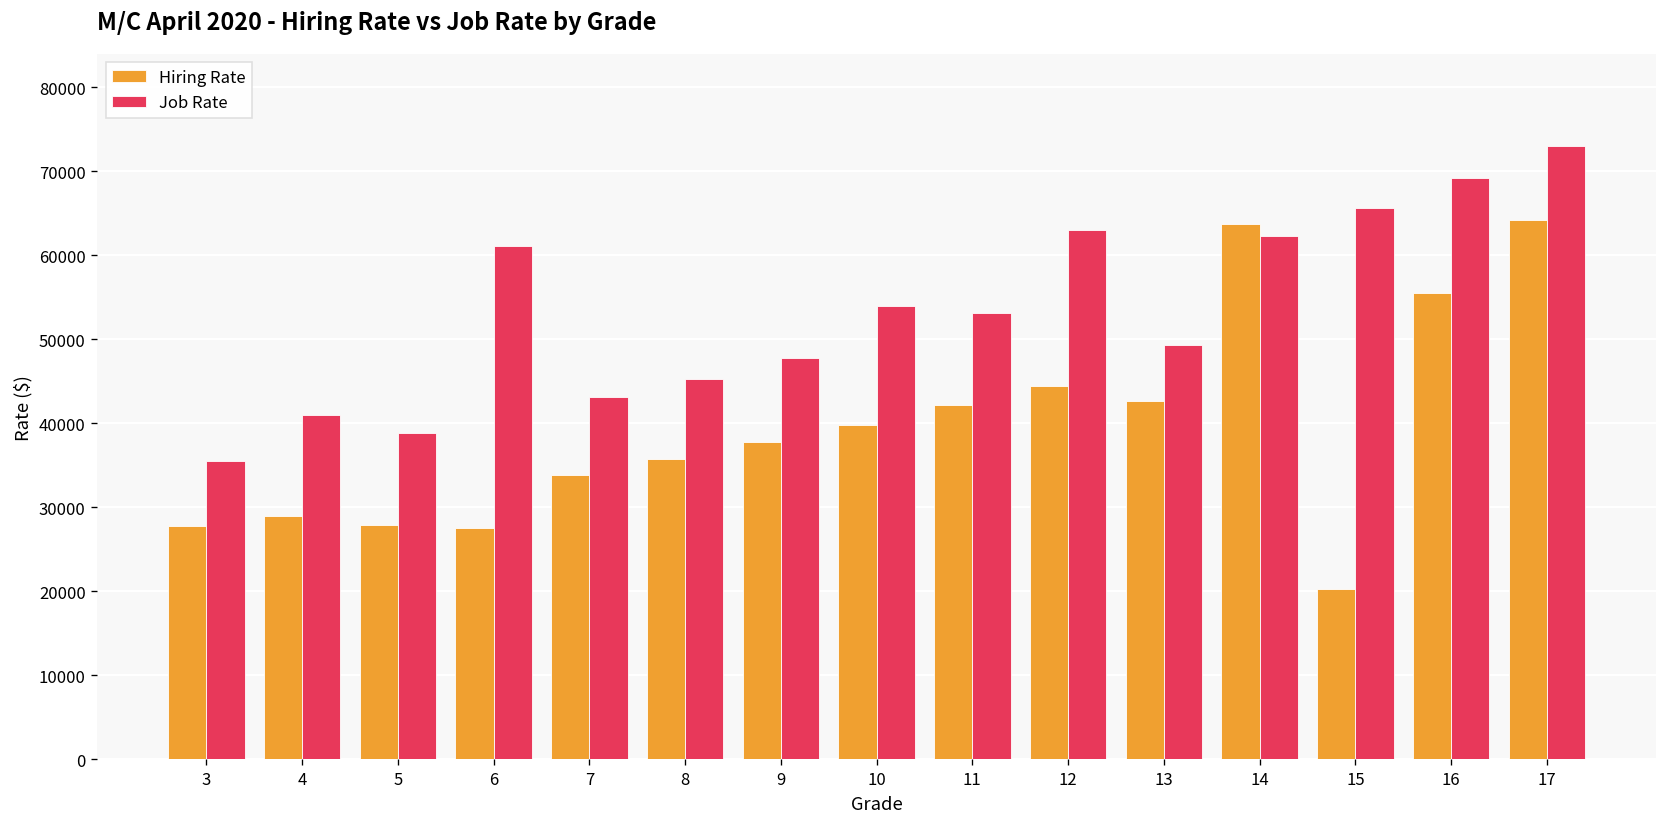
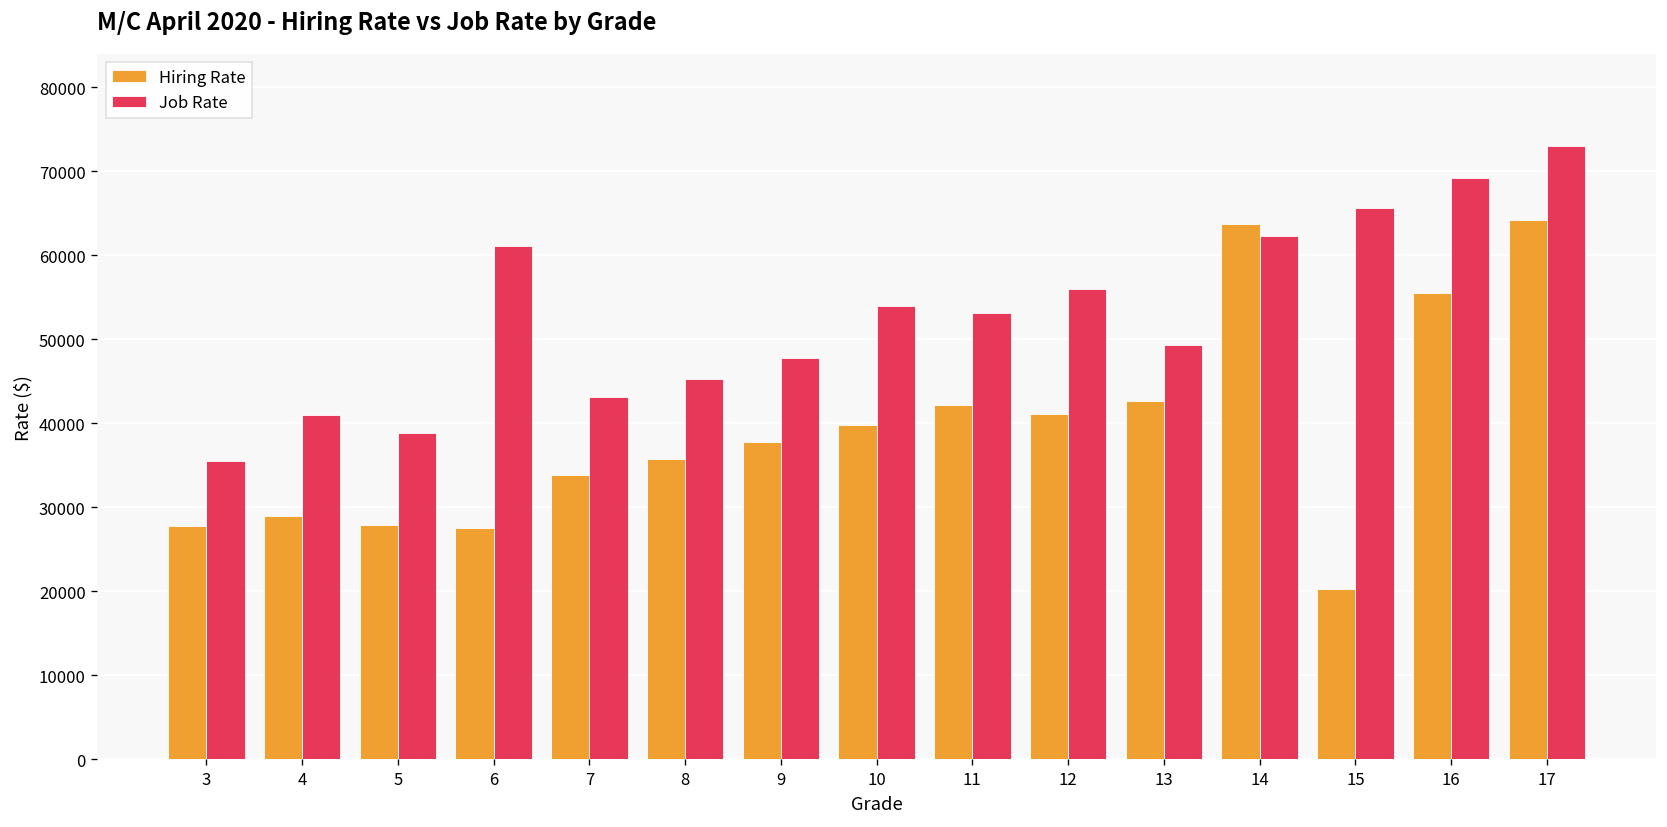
  {
    "Hiring Rate": {
      "3": 28000,
      "4": 29000,
      "5": 28000,
      "6": 28000,
      "7": 34000,
      "8": 36000,
      "9": 38000,
      "10": 40000,
      "11": 42000,
-     "12": 44000,
+     "12": 41000,
      "13": 43000,
      "14": 64000,
      "15": 20000,
      "16": 56000,
      "17": 64000
    },
    "Job Rate": {
      "3": 35000,
      "4": 41000,
      "5": 39000,
      "6": 61000,
      "7": 43000,
      "8": 45000,
      "9": 48000,
      "10": 54000,
      "11": 53000,
-     "12": 63000,
+     "12": 56000,
      "13": 49000,
      "14": 62000,
      "15": 66000,
      "16": 69000,
      "17": 73000
    }
  }
